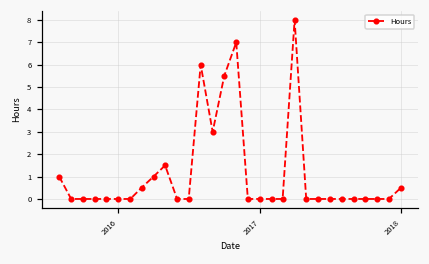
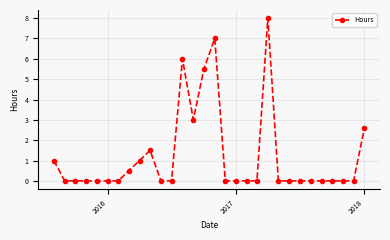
  {
    "2016": 0.0,
    "2017": 0.0,
-   "2018": 0.5
+   "2018": 2.6
  }
